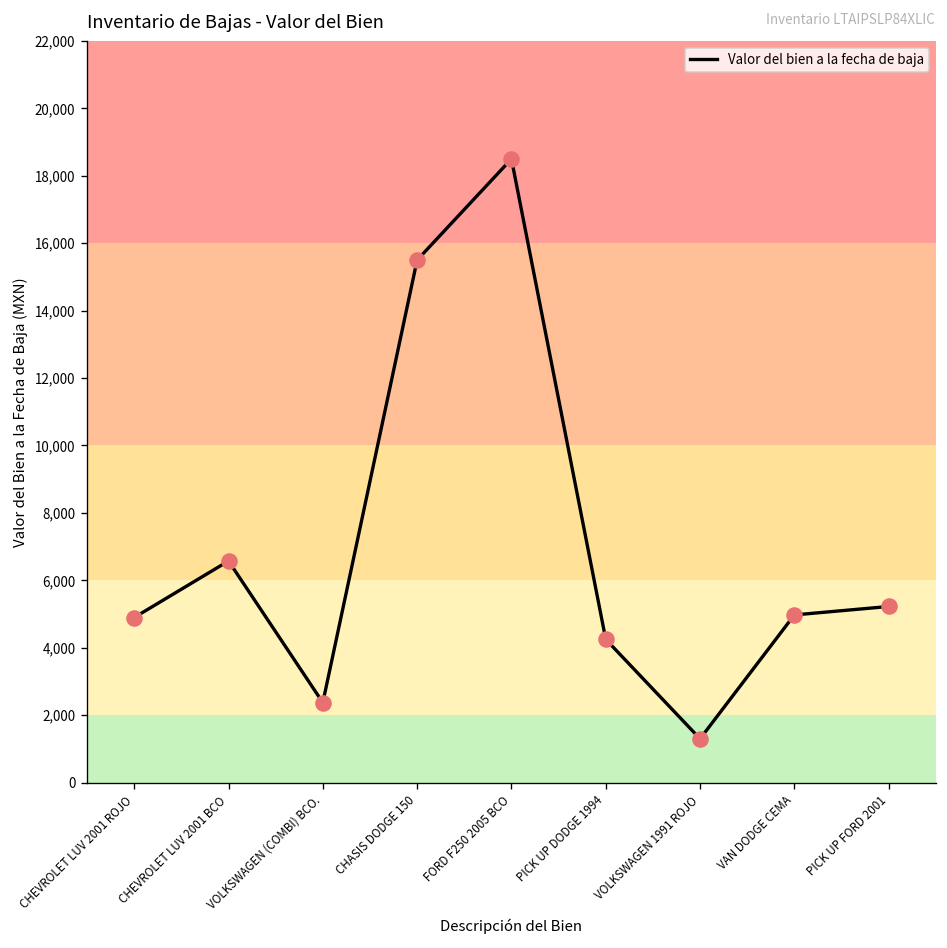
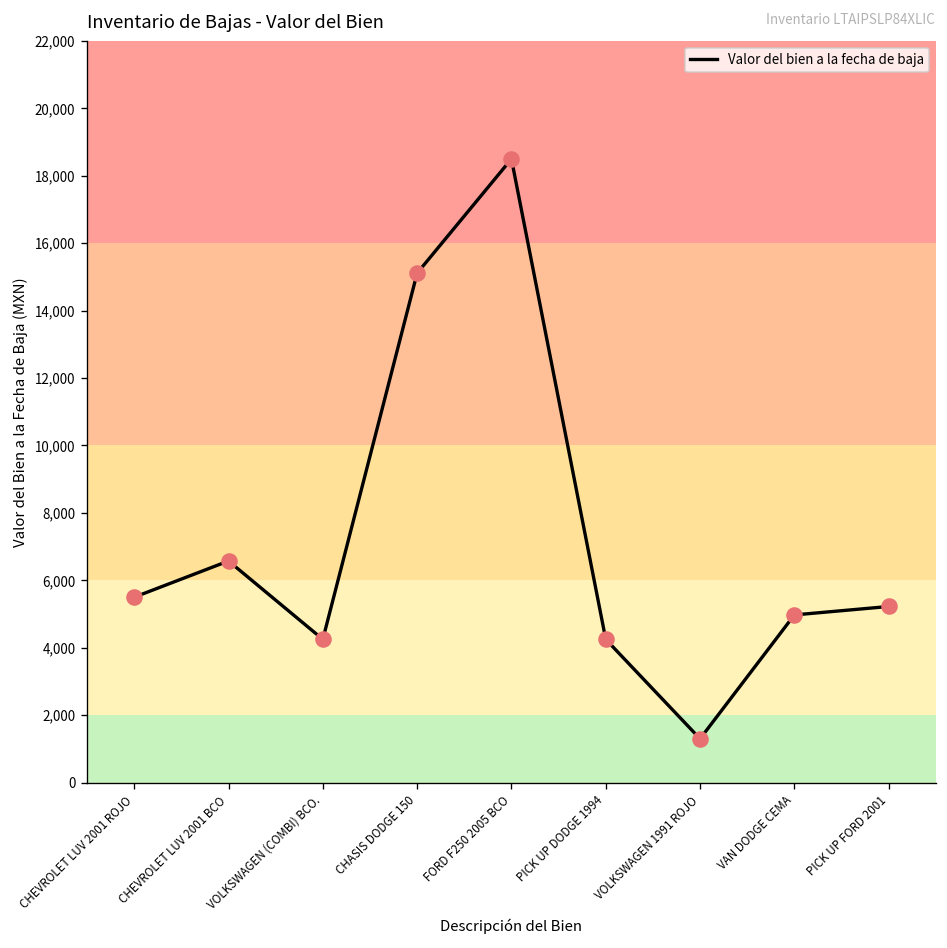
  {
-   "CHEVROLET LUV 2001 ROJO": "4,900",
+   "CHEVROLET LUV 2001 ROJO": "5,500",
    "CHEVROLET LUV 2001 BCO": "6,600",
-   "VOLKSWAGEN (COMBI) BCO.": "2,400",
-   "CHASIS DODGE 150": "15,500",
+   "VOLKSWAGEN (COMBI) BCO.": "4,300",
+   "CHASIS DODGE 150": "15,100",
    "FORD F250 2005 BCO": "18,500",
    "PICK UP DODGE 1994": "4,300",
    "VOLKSWAGEN 1991 ROJO": "1,300",
    "VAN DODGE CEMA": "5,000",
    "PICK UP FORD 2001": "5,200"
  }
